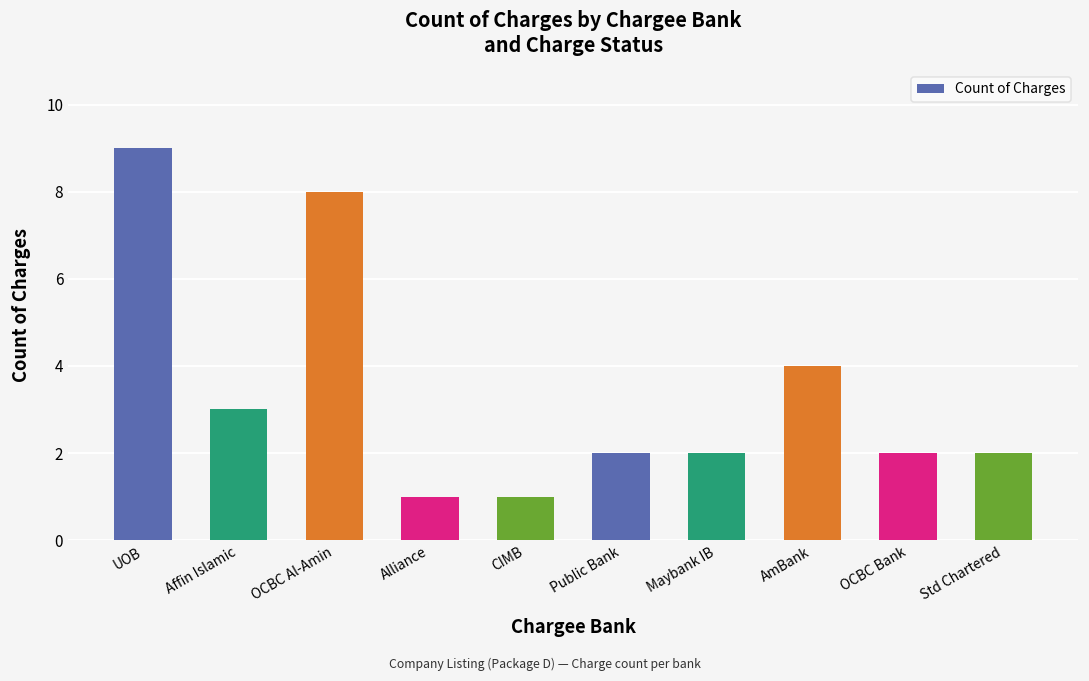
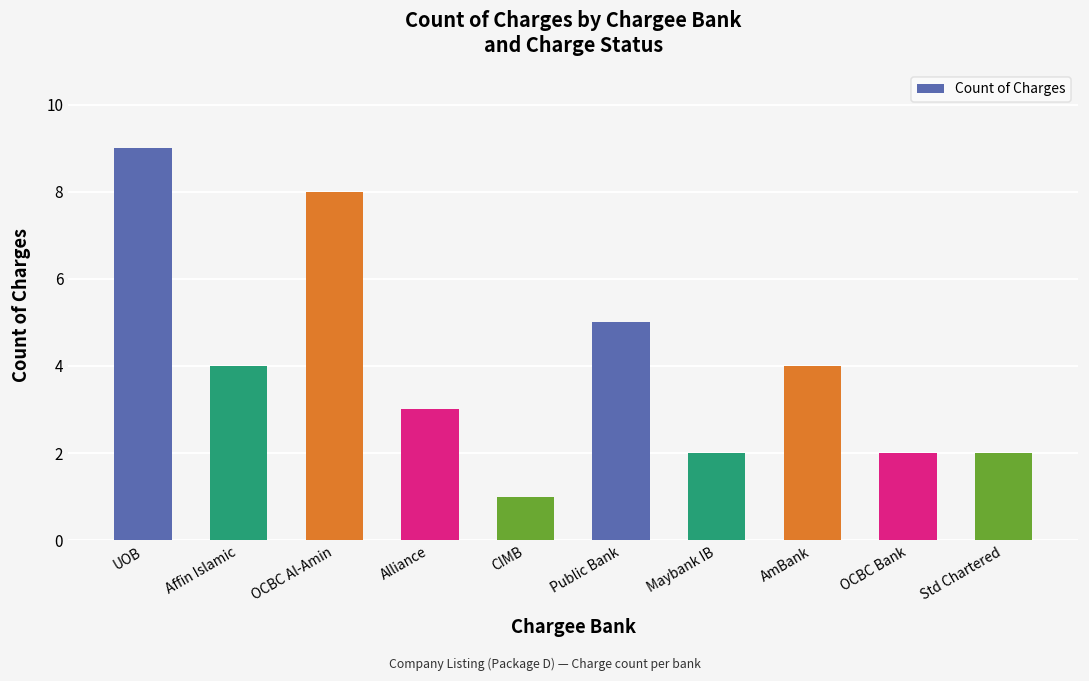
  {
    "UOB": 9,
-   "Affin Islamic": 3,
+   "Affin Islamic": 4,
    "OCBC Al-Amin": 8,
-   "Alliance": 1,
+   "Alliance": 3,
    "CIMB": 1,
-   "Public Bank": 2,
+   "Public Bank": 5,
    "Maybank IB": 2,
    "AmBank": 4,
    "OCBC Bank": 2,
    "Std Chartered": 2
  }
